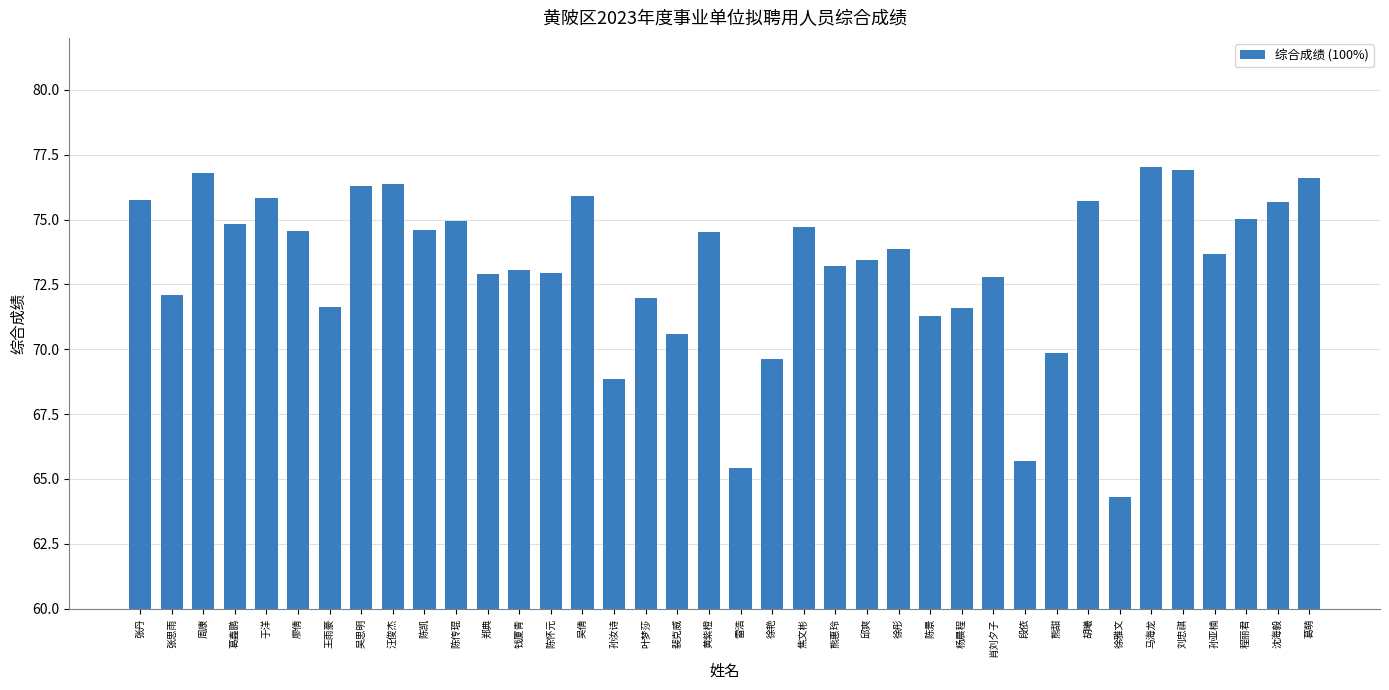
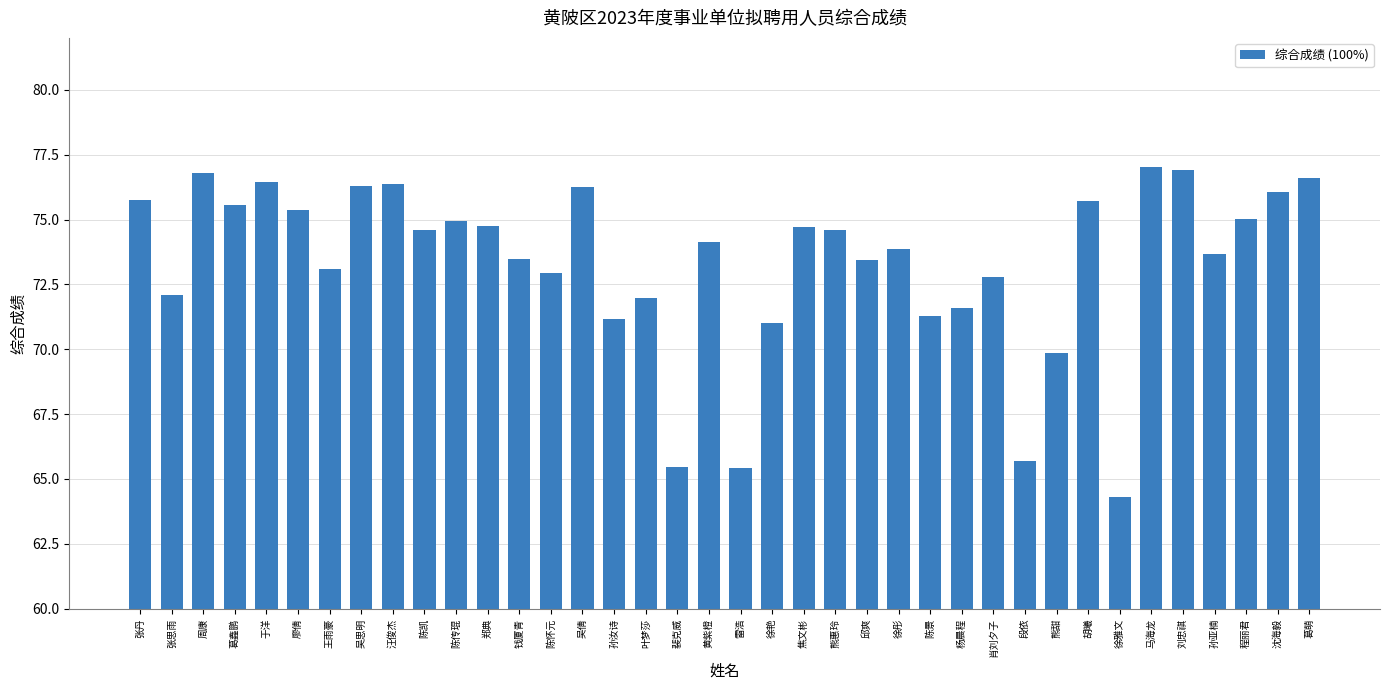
  {
    "张丹": 75.8,
    "张思雨": 72.1,
    "周康": 76.8,
-   "葛鑫鹏": 74.8,
-   "于洋": 75.8,
-   "廖倩": 74.5,
-   "王雨豪": 71.6,
+   "葛鑫鹏": 75.5,
+   "于洋": 76.5,
+   "廖倩": 75.4,
+   "王雨豪": 73.1,
    "吴思明": 76.3,
    "汪俊杰": 76.4,
    "陈凯": 74.6,
    "陈传琨": 74.9,
-   "郑典": 72.9,
-   "钱厦青": 73.1,
+   "郑典": 74.7,
+   "钱厦青": 73.5,
    "陈怀元": 72.9,
-   "吴倩": 75.9,
-   "孙汝诗": 68.9,
+   "吴倩": 76.2,
+   "孙汝诗": 71.2,
    "叶梦莎": 72.0,
-   "裴克威": 70.6,
-   "黄紫橙": 74.5,
+   "裴克威": 65.4,
+   "黄紫橙": 74.1,
    "雷浩": 65.4,
-   "徐艳": 69.6,
+   "徐艳": 71.0,
    "焦文彬": 74.7,
-   "熊惠玲": 73.2,
+   "熊惠玲": 74.6,
    "邱爽": 73.4,
    "徐彤": 73.8,
    "陈景": 71.3,
    "杨晨程": 71.6,
    "肖刘夕子": 72.8,
    "段依": 65.7,
    "熊甜": 69.8,
    "胡曦": 75.7,
    "徐雅文": 64.3,
    "马海龙": 77.0,
    "刘忠祺": 76.9,
    "孙亚楠": 73.7,
    "程丽君": 75.0,
-   "沈海毅": 75.7,
+   "沈海毅": 76.1,
    "葛萌": 76.6
  }
